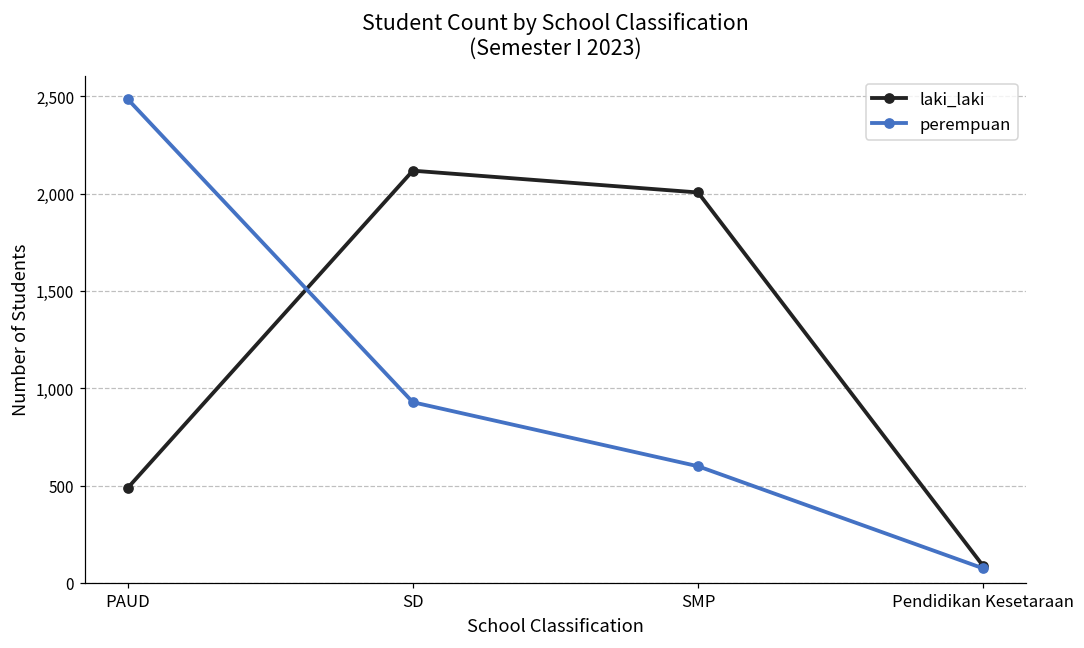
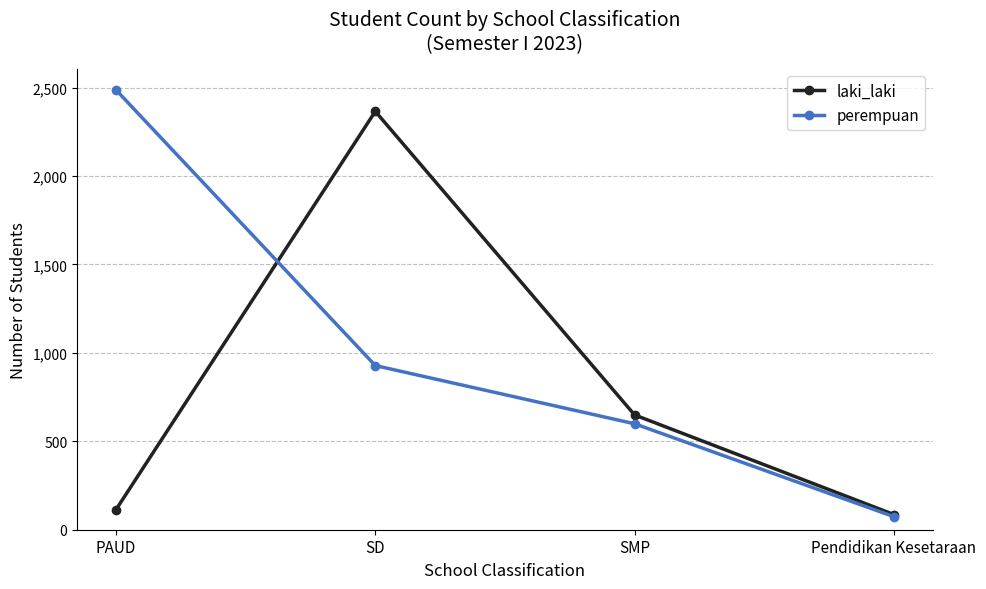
  {
    "laki_laki": {
-     "PAUD": "490",
-     "SD": "2,120",
-     "SMP": "2,010"
+     "PAUD": "110",
+     "SD": "2,370",
+     "SMP": "650"
    },
    "perempuan": {
      "PAUD": "2,490",
      "SD": "930",
      "SMP": "600"
    }
  }
